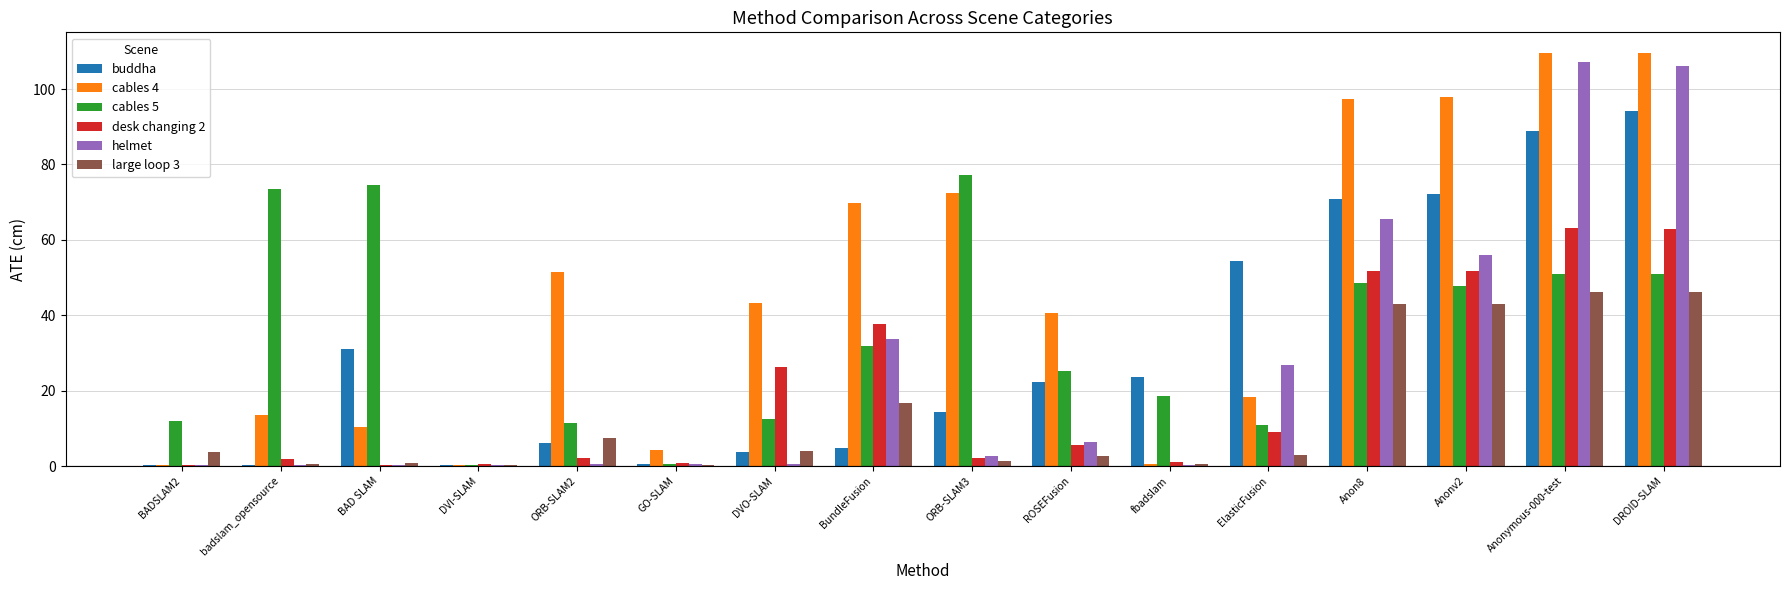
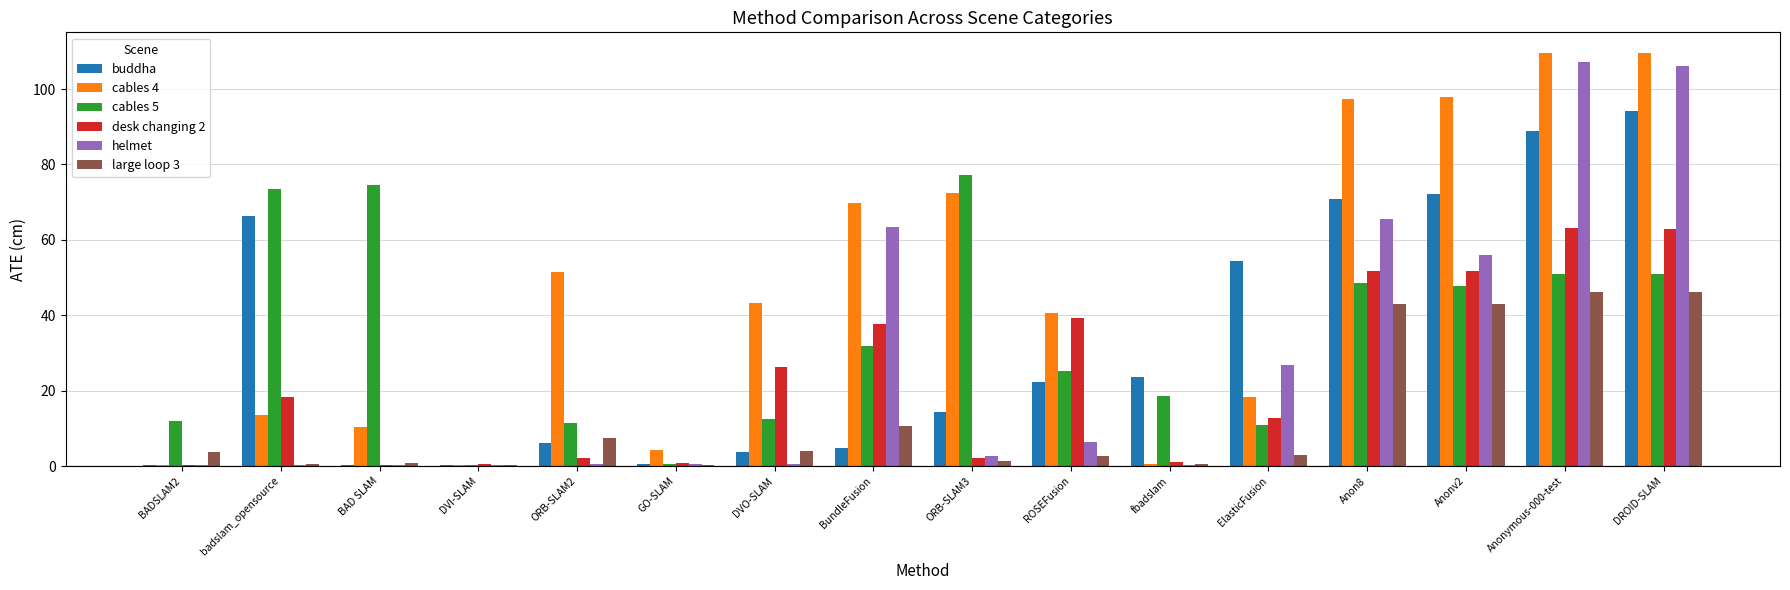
  {
    "buddha": {
-     "badslam_opensource": 0,
-     "BAD SLAM": 31,
+     "badslam_opensource": 66,
+     "BAD SLAM": 0,
      "ORB-SLAM2": 6,
      "DVO-SLAM": 4,
      "BundleFusion": 5,
      "ORB-SLAM3": 14,
      "ROSEFusion": 22,
      "fbadslam": 24,
      "ElasticFusion": 54,
      "Anon8": 71,
      "Anonv2": 72,
      "Anonymous-000-test": 89,
      "DROID-SLAM": 94
    },
    "cables 4": {
      "badslam_opensource": 14,
      "BAD SLAM": 10,
      "ORB-SLAM2": 51,
      "GO-SLAM": 4,
      "DVO-SLAM": 43,
      "BundleFusion": 70,
      "ORB-SLAM3": 72,
      "ROSEFusion": 41,
      "ElasticFusion": 18,
      "Anon8": 97,
      "Anonv2": 98,
      "Anonymous-000-test": 110,
      "DROID-SLAM": 110
    },
    "cables 5": {
      "BADSLAM2": 12,
      "badslam_opensource": 73,
      "BAD SLAM": 74,
      "ORB-SLAM2": 11,
      "DVO-SLAM": 12,
      "BundleFusion": 32,
      "ORB-SLAM3": 77,
      "ROSEFusion": 25,
      "fbadslam": 19,
      "ElasticFusion": 11,
      "Anon8": 49,
      "Anonv2": 48,
      "Anonymous-000-test": 51,
      "DROID-SLAM": 51
    },
    "desk changing 2": {
-     "badslam_opensource": 2,
+     "badslam_opensource": 18,
      "ORB-SLAM2": 2,
      "GO-SLAM": 1,
      "DVO-SLAM": 26,
      "BundleFusion": 38,
      "ORB-SLAM3": 2,
-     "ROSEFusion": 5,
+     "ROSEFusion": 39,
      "fbadslam": 1,
-     "ElasticFusion": 9,
+     "ElasticFusion": 13,
      "Anon8": 52,
      "Anonv2": 52,
      "Anonymous-000-test": 63,
      "DROID-SLAM": 63
    },
    "helmet": {
-     "BundleFusion": 34,
+     "BundleFusion": 63,
      "ORB-SLAM3": 3,
      "ROSEFusion": 6,
      "ElasticFusion": 27,
      "Anon8": 66,
      "Anonv2": 56,
      "Anonymous-000-test": 107,
      "DROID-SLAM": 106
    },
    "large loop 3": {
      "BADSLAM2": 4,
      "BAD SLAM": 1,
      "ORB-SLAM2": 8,
      "DVO-SLAM": 4,
-     "BundleFusion": 17,
+     "BundleFusion": 11,
      "ORB-SLAM3": 1,
      "ROSEFusion": 3,
      "ElasticFusion": 3,
      "Anon8": 43,
      "Anonv2": 43,
      "Anonymous-000-test": 46,
      "DROID-SLAM": 46
    }
  }
